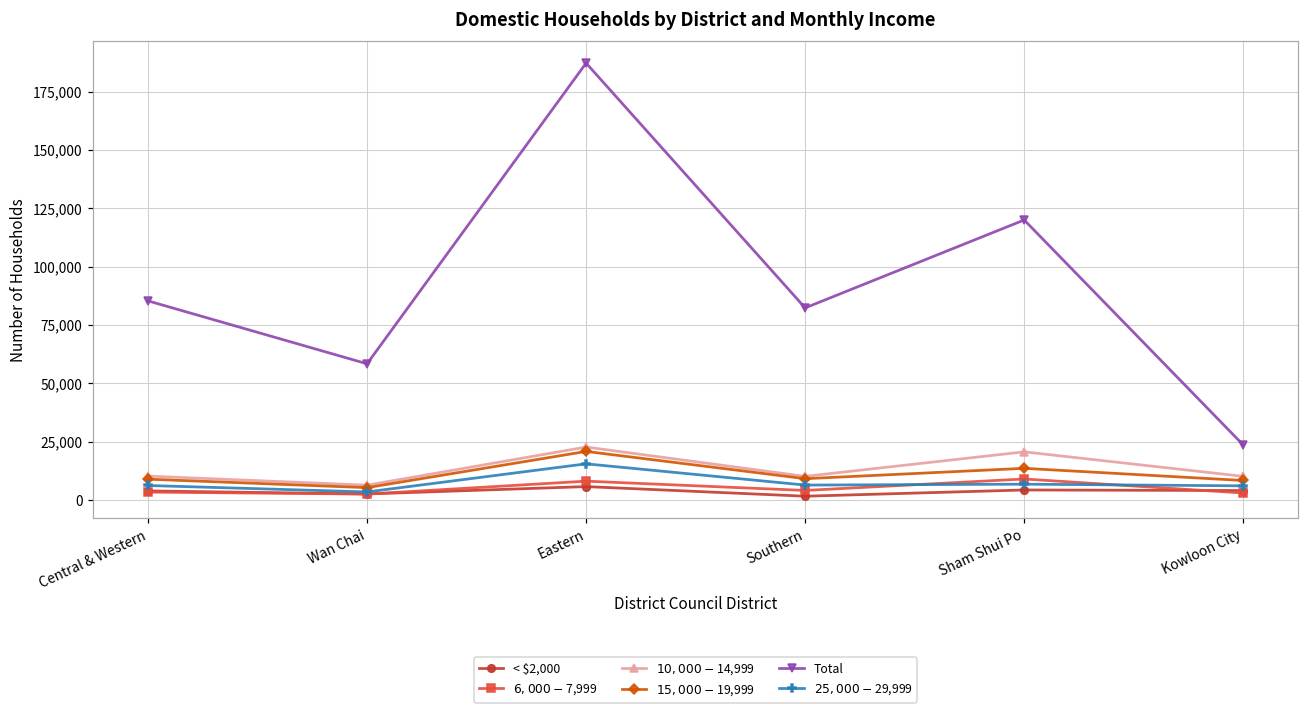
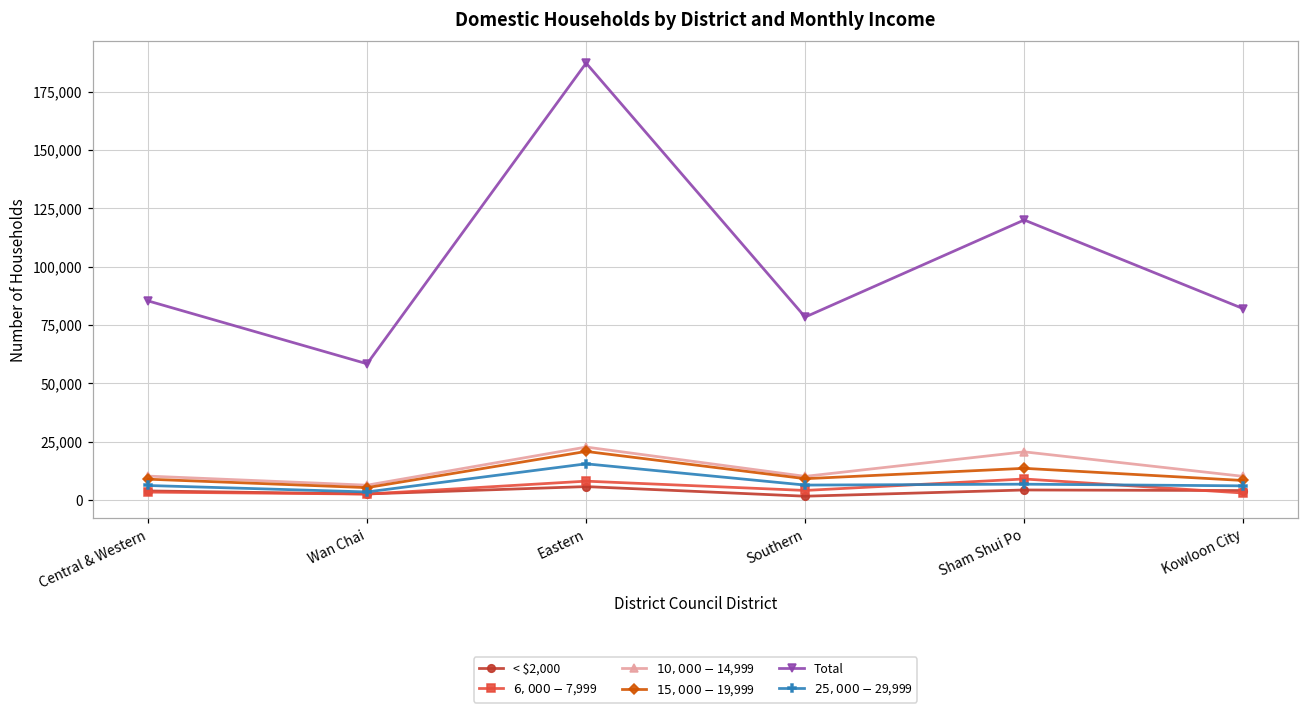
  {
    "Total": {
      "Central & Western": "85,000",
      "Wan Chai": "58,000",
      "Eastern": "187,000",
-     "Southern": "82,000",
+     "Southern": "78,000",
      "Sham Shui Po": "120,000",
-     "Kowloon City": "24,000"
+     "Kowloon City": "82,000"
    }
  }
